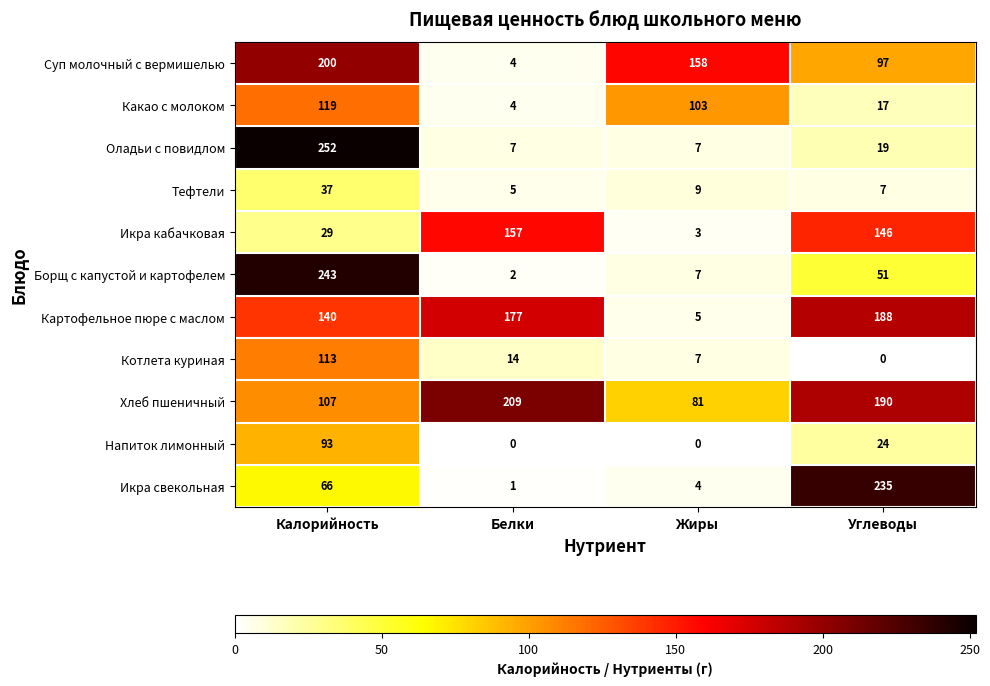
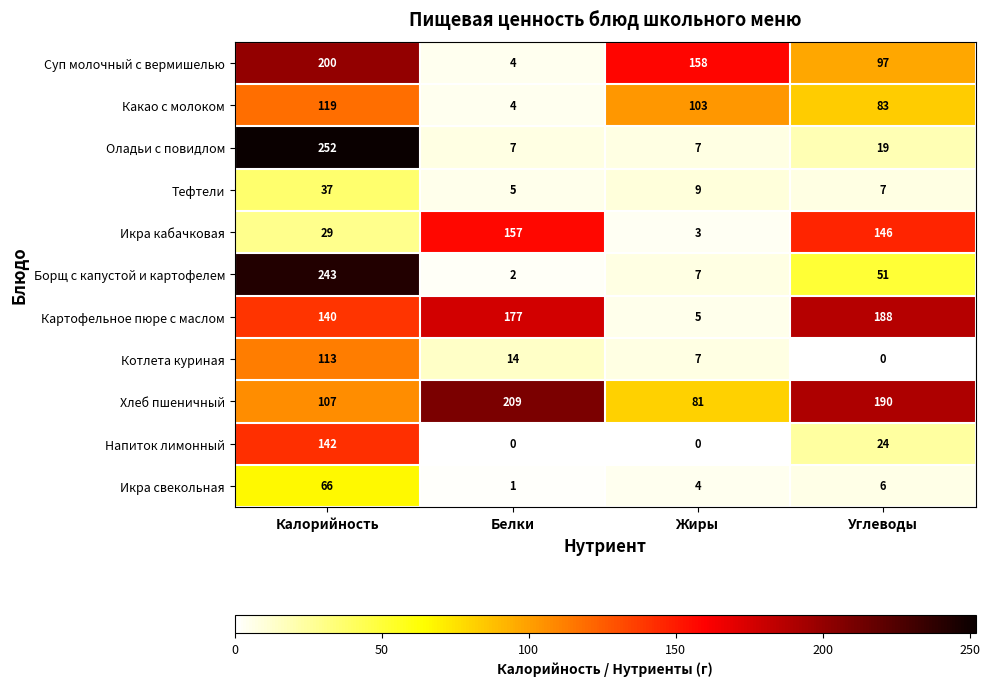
  {
    "Суп молочный с вермишелью": {
      "Калорийность": 200,
      "Белки": 4,
      "Жиры": 158,
      "Углеводы": 97
    },
    "Какао с молоком": {
      "Калорийность": 119,
      "Белки": 4,
      "Жиры": 103,
-     "Углеводы": 17
+     "Углеводы": 83
    },
    "Оладьи с повидлом": {
      "Калорийность": 252,
      "Белки": 7,
      "Жиры": 7,
      "Углеводы": 19
    },
    "Тефтели": {
      "Калорийность": 37,
      "Белки": 5,
      "Жиры": 9,
      "Углеводы": 7
    },
    "Икра кабачковая": {
      "Калорийность": 29,
      "Белки": 157,
      "Жиры": 3,
      "Углеводы": 146
    },
    "Борщ с капустой и картофелем": {
      "Калорийность": 243,
      "Белки": 2,
      "Жиры": 7,
      "Углеводы": 51
    },
    "Картофельное пюре с маслом": {
      "Калорийность": 140,
      "Белки": 177,
      "Жиры": 5,
      "Углеводы": 188
    },
    "Котлета куриная": {
      "Калорийность": 113,
      "Белки": 14,
      "Жиры": 7,
      "Углеводы": 0
    },
    "Хлеб пшеничный": {
      "Калорийность": 107,
      "Белки": 209,
      "Жиры": 81,
      "Углеводы": 190
    },
    "Напиток лимонный": {
-     "Калорийность": 93,
+     "Калорийность": 142,
      "Белки": 0,
      "Жиры": 0,
      "Углеводы": 24
    },
    "Икра свекольная": {
      "Калорийность": 66,
      "Белки": 1,
      "Жиры": 4,
-     "Углеводы": 235
+     "Углеводы": 6
    }
  }
